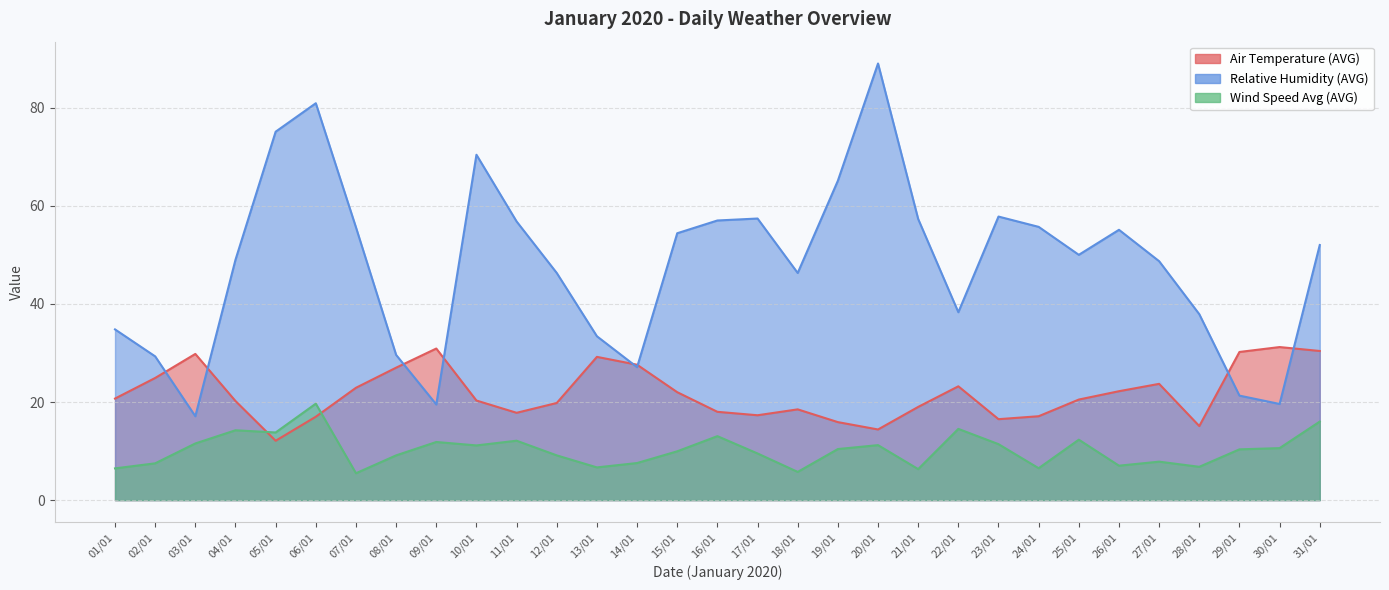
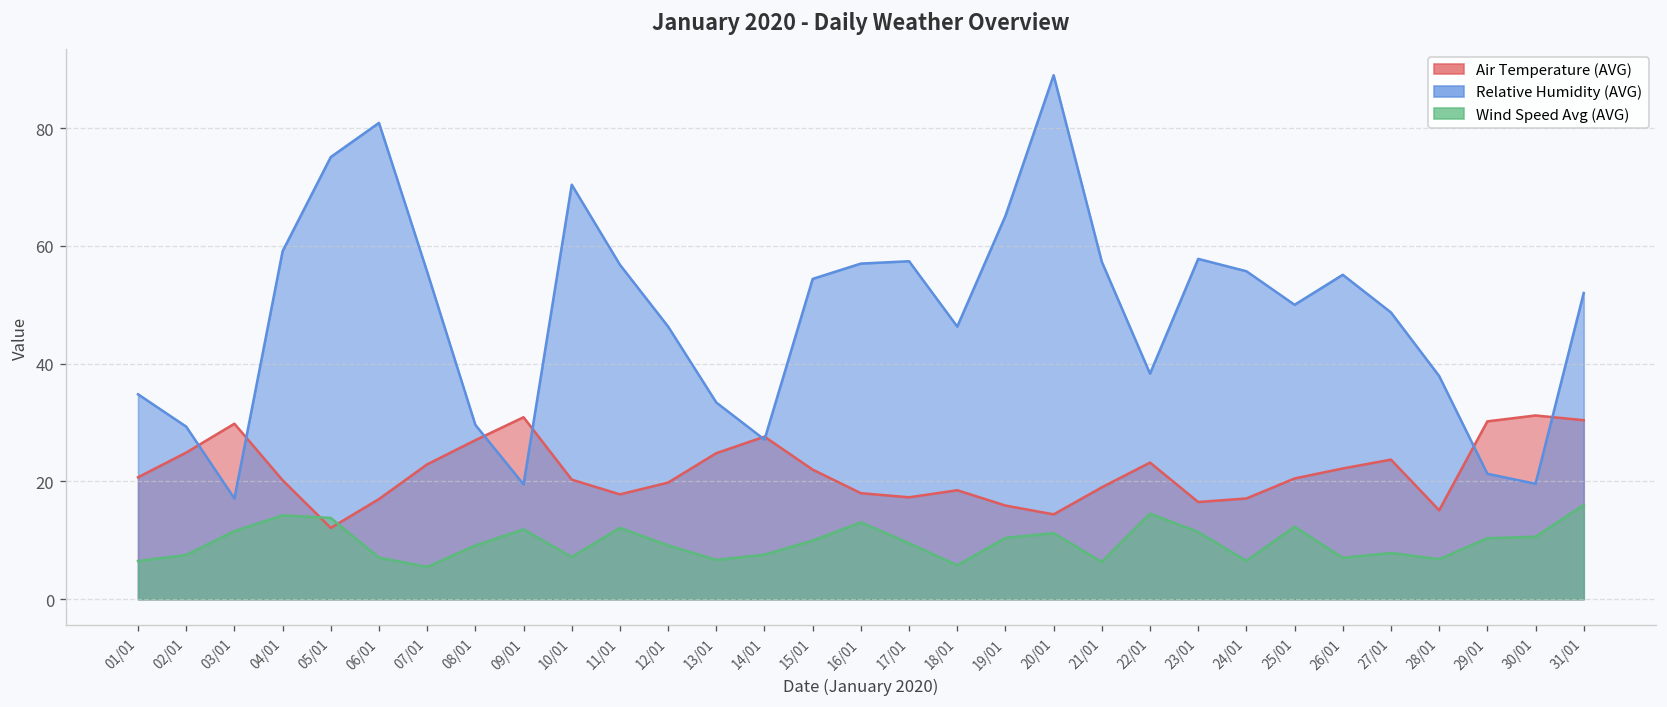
  {
    "Air Temperature (AVG)": {
      "01/01": 21,
      "02/01": 25,
      "03/01": 30,
      "04/01": 20,
      "05/01": 12,
      "06/01": 17,
      "07/01": 23,
      "08/01": 27,
      "09/01": 31,
      "10/01": 20,
      "11/01": 18,
      "12/01": 20,
-     "13/01": 29,
+     "13/01": 25,
      "15/01": 22,
      "16/01": 18,
      "17/01": 17,
      "18/01": 19,
      "19/01": 16,
      "20/01": 14,
      "21/01": 19,
      "22/01": 23,
      "23/01": 17,
      "24/01": 17,
      "25/01": 21,
      "26/01": 22,
      "27/01": 24,
      "28/01": 15,
      "29/01": 30,
      "30/01": 31,
      "31/01": 30
    },
    "Relative Humidity (AVG)": {
      "01/01": 35,
      "02/01": 29,
      "03/01": 17,
-     "04/01": 49,
+     "04/01": 59,
      "05/01": 75,
      "06/01": 81,
      "07/01": 56,
      "08/01": 30,
      "09/01": 20,
      "10/01": 70,
      "11/01": 57,
      "12/01": 46,
      "13/01": 33,
      "15/01": 54,
      "16/01": 57,
      "17/01": 57,
      "18/01": 46,
      "19/01": 65,
      "20/01": 89,
      "21/01": 57,
      "22/01": 38,
      "23/01": 58,
      "24/01": 56,
      "25/01": 50,
      "26/01": 55,
      "27/01": 49,
      "28/01": 38,
      "29/01": 21,
      "30/01": 20,
      "31/01": 52
    },
    "Wind Speed Avg (AVG)": {
      "01/01": 6,
      "02/01": 8,
      "03/01": 12,
      "04/01": 14,
      "05/01": 14,
-     "06/01": 20,
+     "06/01": 7,
      "07/01": 5,
      "08/01": 9,
      "09/01": 12,
-     "10/01": 11,
+     "10/01": 7,
      "11/01": 12,
      "12/01": 9,
      "13/01": 7,
      "14/01": 8,
      "15/01": 10,
      "16/01": 13,
      "17/01": 10,
      "18/01": 6,
      "19/01": 10,
      "20/01": 11,
      "21/01": 6,
      "22/01": 15,
      "23/01": 11,
      "24/01": 7,
      "25/01": 12,
      "26/01": 7,
      "27/01": 8,
      "28/01": 7,
      "29/01": 10,
      "30/01": 11,
      "31/01": 16
    }
  }
